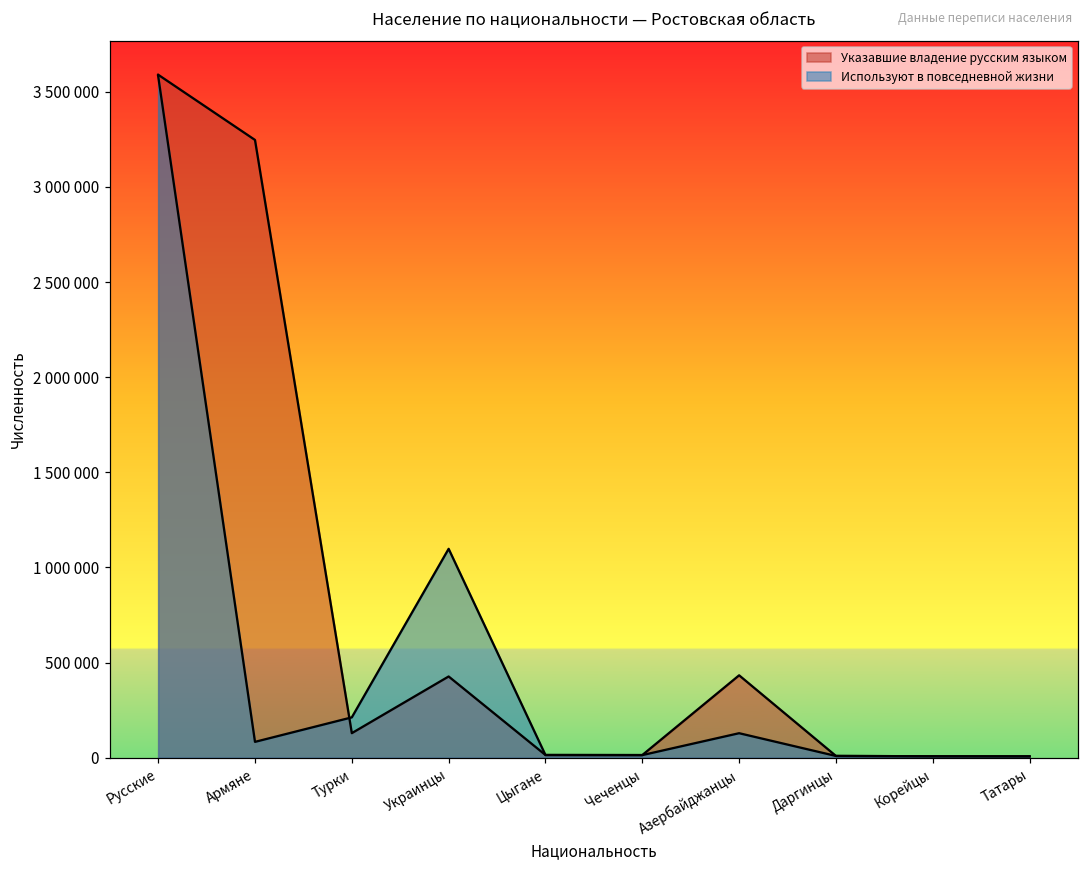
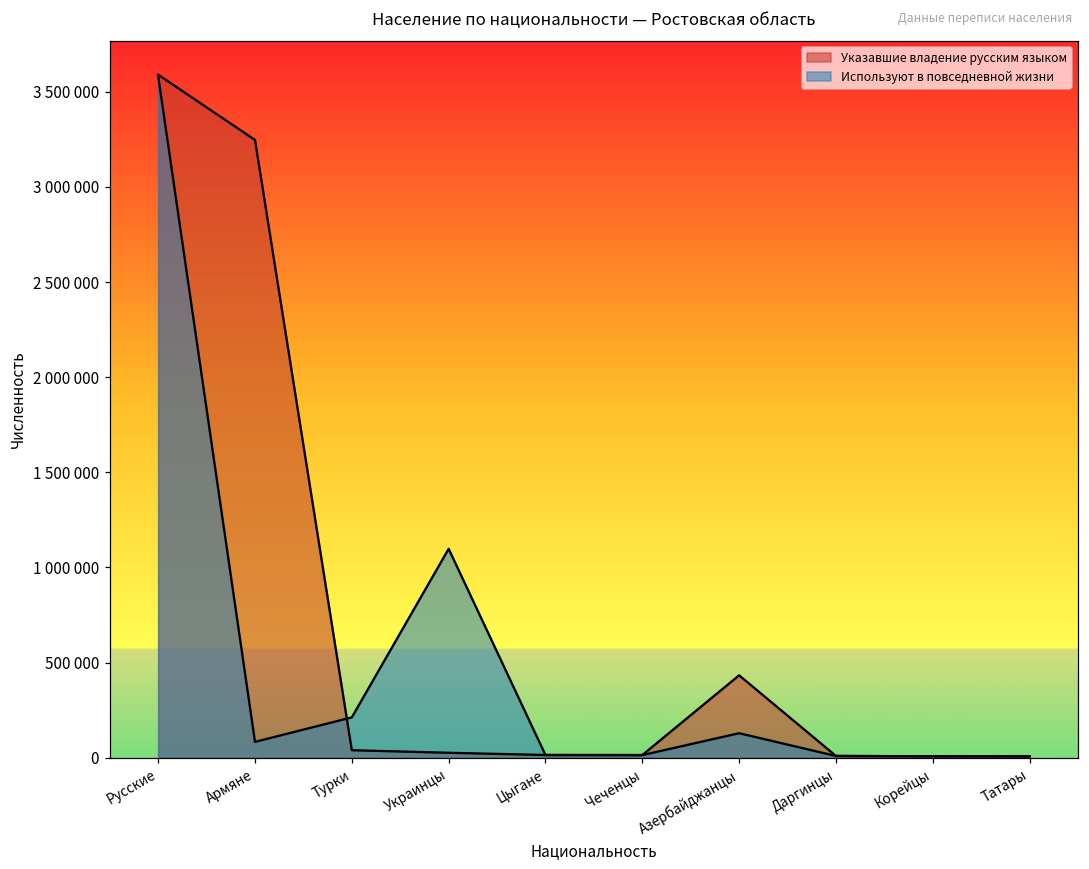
  {
    "Указавшие владение русским языком": {
      "Армяне": 3250000,
-     "Турки": 130000,
-     "Украинцы": 430000,
+     "Турки": 40000,
+     "Украинцы": 30000,
      "Азербайджанцы": 430000
    },
    "Используют в повседневной жизни": {
      "Армяне": 80000,
      "Турки": 210000,
      "Украинцы": 1100000,
      "Азербайджанцы": 130000
    }
  }
